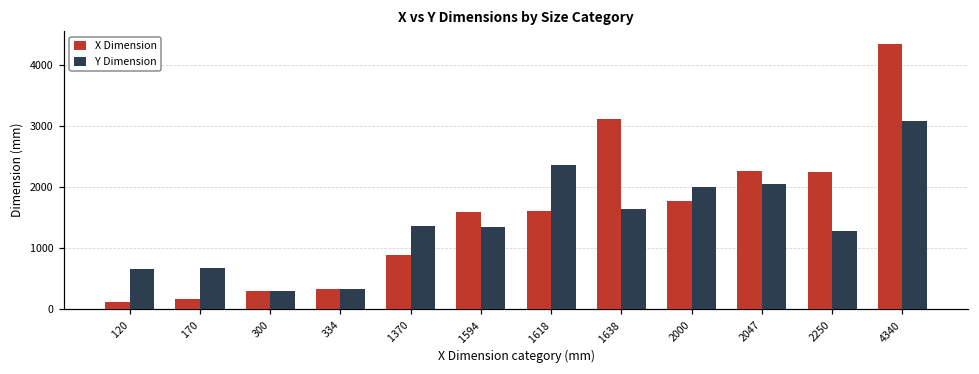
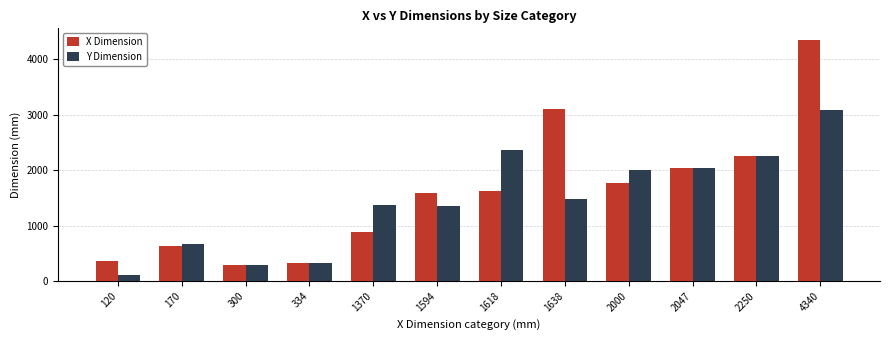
  {
    "X Dimension": {
-     "120": 100,
-     "170": 200,
+     "120": 400,
+     "170": 600,
      "300": 300,
      "334": 300,
      "1370": 900,
      "1594": 1600,
      "1618": 1600,
      "1638": 3100,
      "2000": 1800,
-     "2047": 2300,
+     "2047": 2000,
      "2250": 2300,
      "4340": 4300
    },
    "Y Dimension": {
-     "120": 700,
+     "120": 100,
      "170": 700,
      "300": 300,
      "334": 300,
      "1370": 1400,
      "1594": 1300,
      "1618": 2400,
-     "1638": 1600,
+     "1638": 1500,
      "2000": 2000,
      "2047": 2000,
-     "2250": 1300,
+     "2250": 2300,
      "4340": 3100
    }
  }
